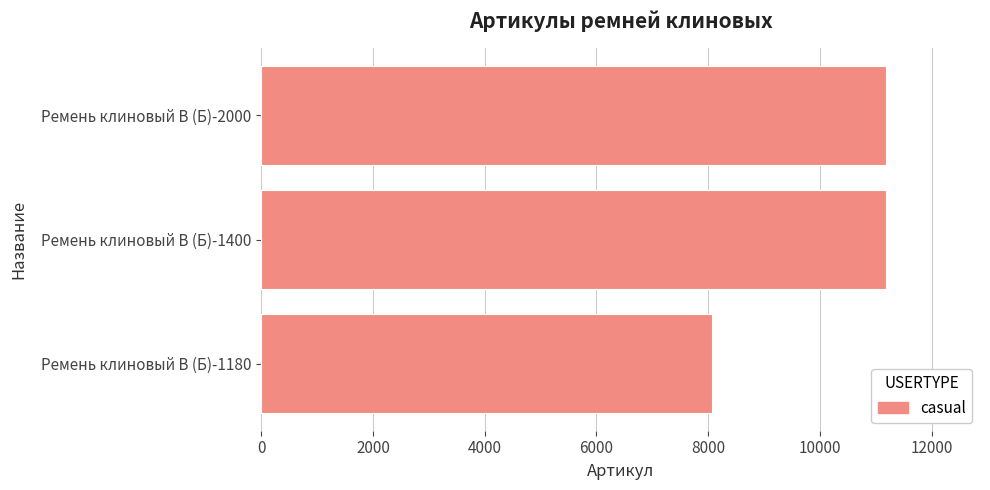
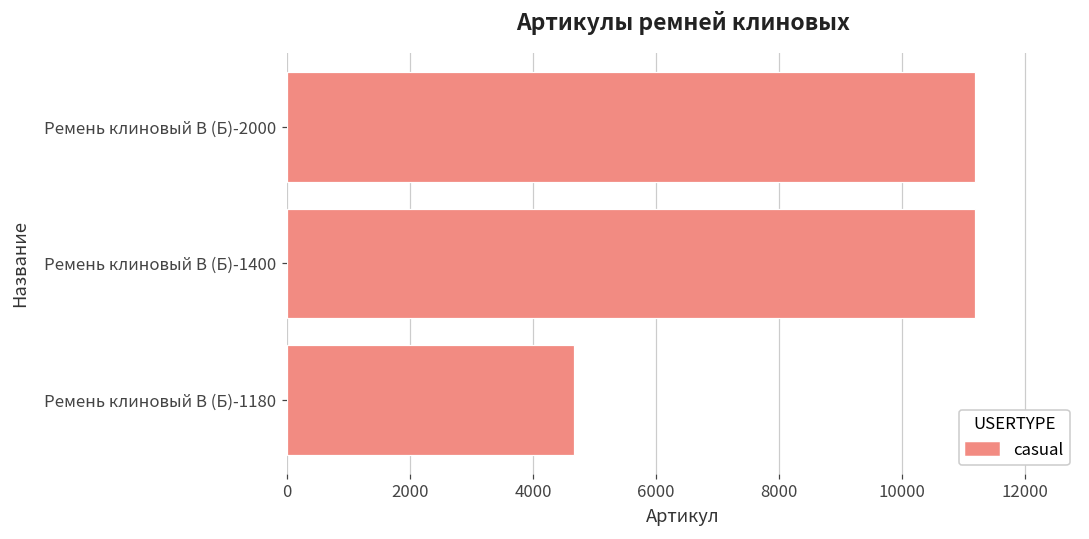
  {
    "Ремень клиновый В (Б)-2000": 11200,
    "Ремень клиновый В (Б)-1400": 11200,
-   "Ремень клиновый В (Б)-1180": 8100
+   "Ремень клиновый В (Б)-1180": 4700
  }
